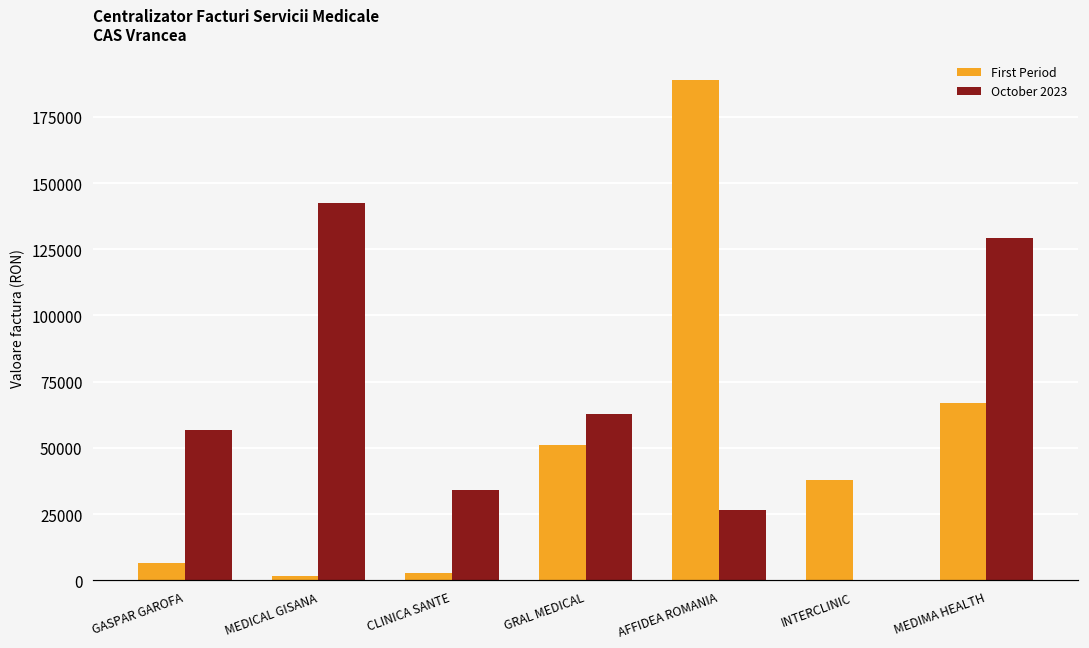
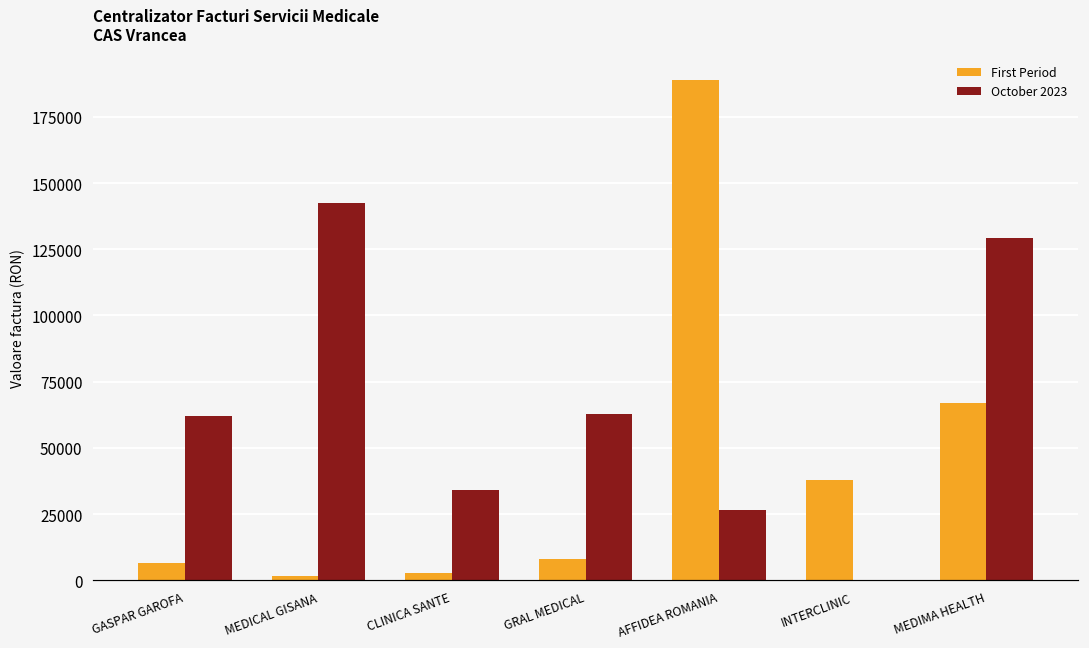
  {
    "First Period": {
      "GASPAR GAROFA": 7000,
      "MEDICAL GISANA": 2000,
      "CLINICA SANTE": 3000,
-     "GRAL MEDICAL": 51000,
+     "GRAL MEDICAL": 8000,
      "AFFIDEA ROMANIA": 189000,
      "INTERCLINIC": 38000,
      "MEDIMA HEALTH": 67000
    },
    "October 2023": {
-     "GASPAR GAROFA": 57000,
+     "GASPAR GAROFA": 62000,
      "MEDICAL GISANA": 142000,
      "CLINICA SANTE": 34000,
      "GRAL MEDICAL": 63000,
      "AFFIDEA ROMANIA": 27000,
      "INTERCLINIC": 0,
      "MEDIMA HEALTH": 129000
    }
  }
